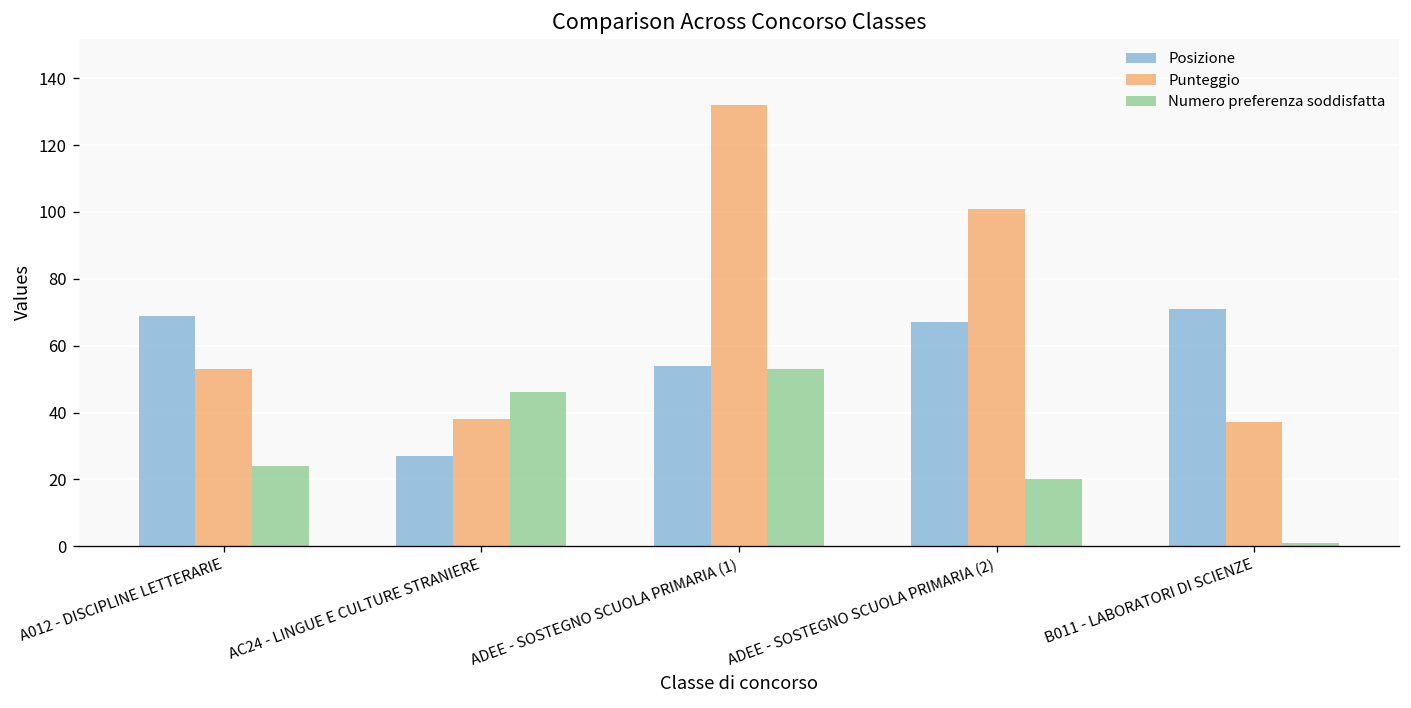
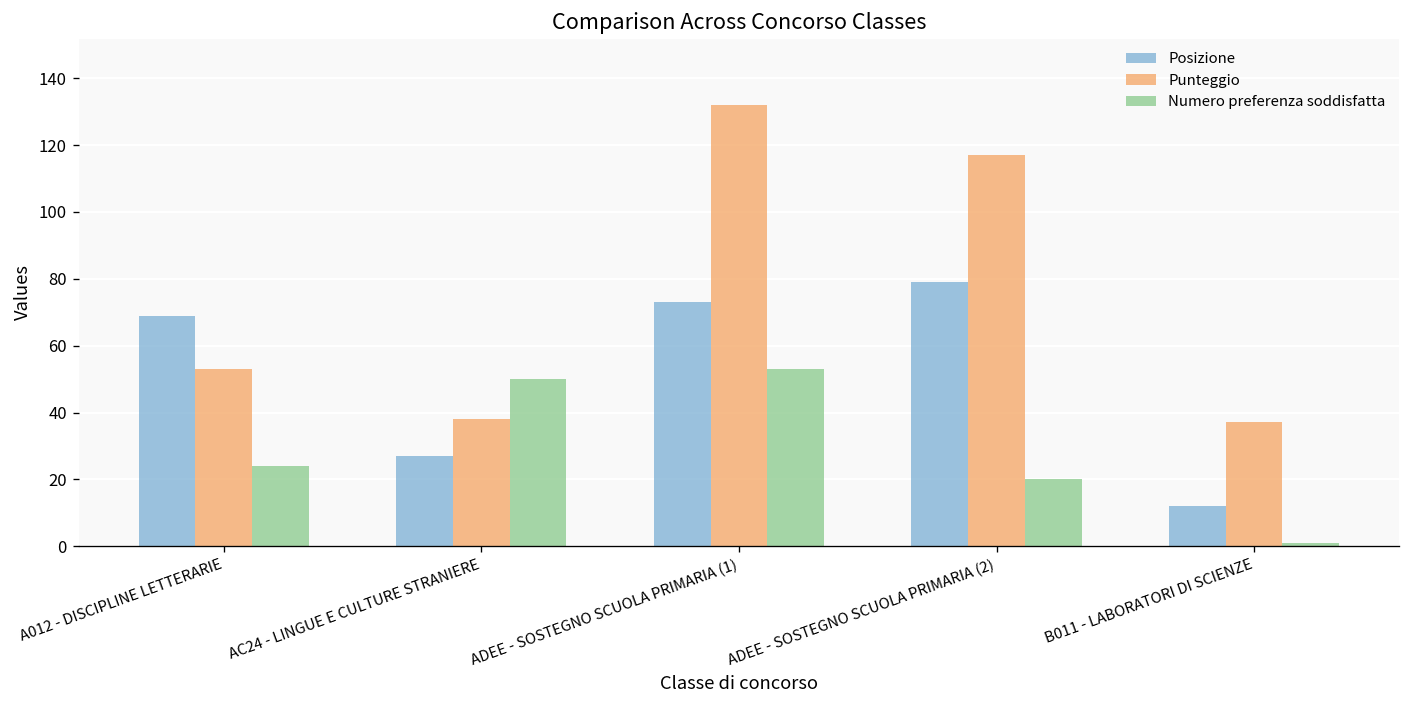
  {
    "Posizione": {
      "A012 - DISCIPLINE LETTERARIE": 69,
      "AC24 - LINGUE E CULTURE STRANIERE": 27,
-     "ADEE - SOSTEGNO SCUOLA PRIMARIA (1)": 54,
-     "ADEE - SOSTEGNO SCUOLA PRIMARIA (2)": 67,
-     "B011 - LABORATORI DI SCIENZE": 71
+     "ADEE - SOSTEGNO SCUOLA PRIMARIA (1)": 73,
+     "ADEE - SOSTEGNO SCUOLA PRIMARIA (2)": 79,
+     "B011 - LABORATORI DI SCIENZE": 12
    },
    "Punteggio": {
      "A012 - DISCIPLINE LETTERARIE": 53,
      "AC24 - LINGUE E CULTURE STRANIERE": 38,
      "ADEE - SOSTEGNO SCUOLA PRIMARIA (1)": 132,
-     "ADEE - SOSTEGNO SCUOLA PRIMARIA (2)": 101,
+     "ADEE - SOSTEGNO SCUOLA PRIMARIA (2)": 117,
      "B011 - LABORATORI DI SCIENZE": 37
    },
    "Numero preferenza soddisfatta": {
      "A012 - DISCIPLINE LETTERARIE": 24,
-     "AC24 - LINGUE E CULTURE STRANIERE": 46,
+     "AC24 - LINGUE E CULTURE STRANIERE": 50,
      "ADEE - SOSTEGNO SCUOLA PRIMARIA (1)": 53,
      "ADEE - SOSTEGNO SCUOLA PRIMARIA (2)": 20,
      "B011 - LABORATORI DI SCIENZE": 1
    }
  }
